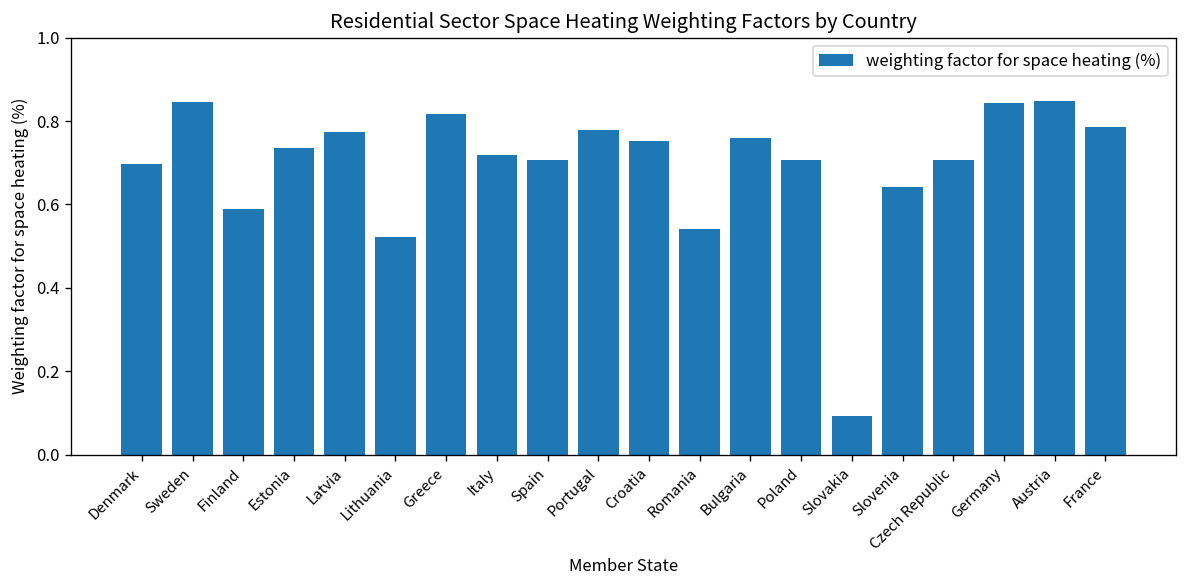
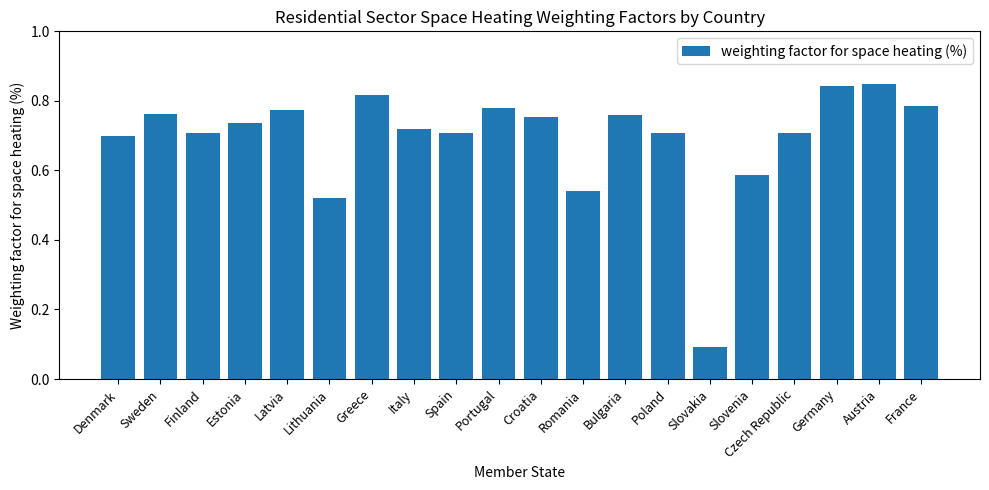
  {
    "Denmark": 0.70,
-   "Sweden": 0.85,
-   "Finland": 0.59,
+   "Sweden": 0.76,
+   "Finland": 0.71,
    "Estonia": 0.74,
    "Latvia": 0.77,
    "Lithuania": 0.52,
    "Greece": 0.82,
    "Italy": 0.72,
    "Spain": 0.71,
    "Portugal": 0.78,
    "Croatia": 0.75,
    "Romania": 0.54,
    "Bulgaria": 0.76,
    "Poland": 0.71,
    "Slovakia": 0.09,
-   "Slovenia": 0.64,
+   "Slovenia": 0.59,
    "Czech Republic": 0.71,
    "Germany": 0.84,
    "Austria": 0.85,
    "France": 0.79
  }
